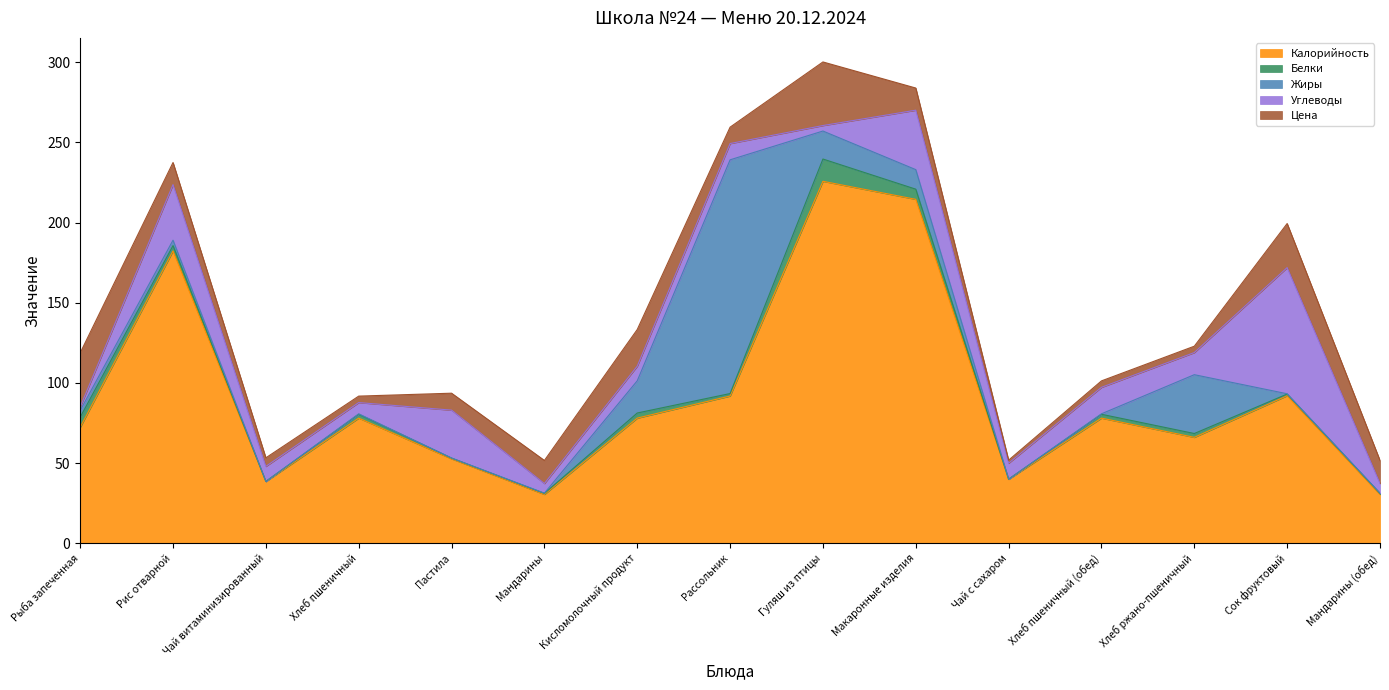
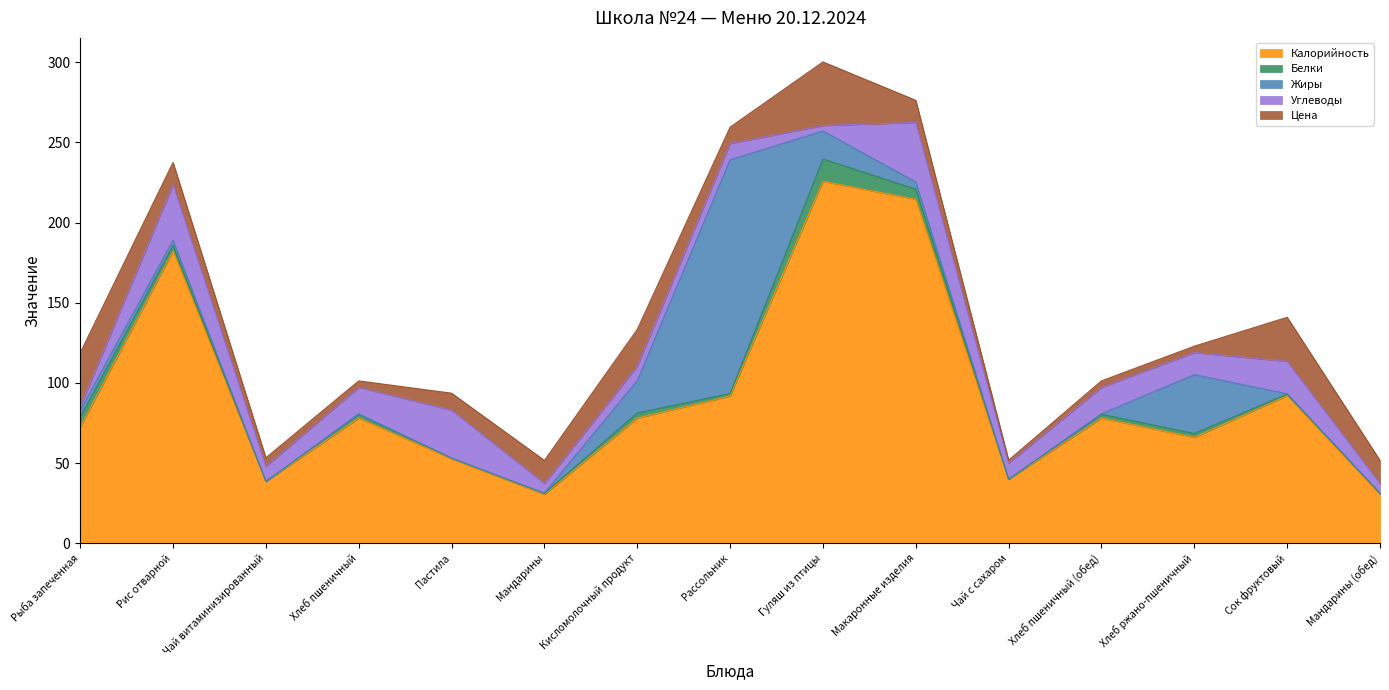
  {
    "Калорийность": {
      "Рыба запеченная": 72,
      "Рис отварной": 182,
      "Хлеб пшеничный": 78,
      "Кисломолочный продукт": 78,
      "Гуляш из птицы": 226,
      "Макаронные изделия": 214,
      "Хлеб пшеничный (обед)": 78,
      "Хлеб ржано-пшеничный": 66
    },
    "Белки": {
      "Рыба запеченная": 6,
      "Рис отварной": 3,
      "Кисломолочный продукт": 3,
      "Гуляш из птицы": 14,
      "Макаронные изделия": 6,
      "Хлеб ржано-пшеничный": 2
    },
    "Жиры": {
      "Рыба запеченная": 4,
      "Рис отварной": 3,
      "Кисломолочный продукт": 20,
      "Рассольник": 146,
      "Гуляш из птицы": 17,
-     "Макаронные изделия": 12,
+     "Макаронные изделия": 5,
      "Хлеб ржано-пшеничный": 37
    },
    "Углеводы": {
      "Рыба запеченная": 2,
      "Рис отварной": 35,
      "Чай витаминизированный": 9,
-     "Хлеб пшеничный": 7,
+     "Хлеб пшеничный": 17,
      "Пастила": 30,
      "Мандарины": 6,
      "Кисломолочный продукт": 9,
      "Рассольник": 10,
      "Гуляш из птицы": 3,
      "Макаронные изделия": 37,
      "Чай с сахаром": 10,
      "Хлеб пшеничный (обед)": 17,
      "Хлеб ржано-пшеничный": 14,
-     "Сок фруктовый": 79,
+     "Сок фруктовый": 20,
      "Мандарины (обед)": 6
    },
    "Цена": {
      "Рыба запеченная": 34,
      "Рис отварной": 14,
      "Чай витаминизированный": 5,
      "Хлеб пшеничный": 4,
      "Пастила": 11,
      "Мандарины": 14,
      "Кисломолочный продукт": 23,
      "Рассольник": 10,
      "Гуляш из птицы": 40,
      "Макаронные изделия": 14,
      "Чай с сахаром": 2,
      "Хлеб пшеничный (обед)": 4,
      "Хлеб ржано-пшеничный": 4,
      "Сок фруктовый": 28,
      "Мандарины (обед)": 14
    }
  }
